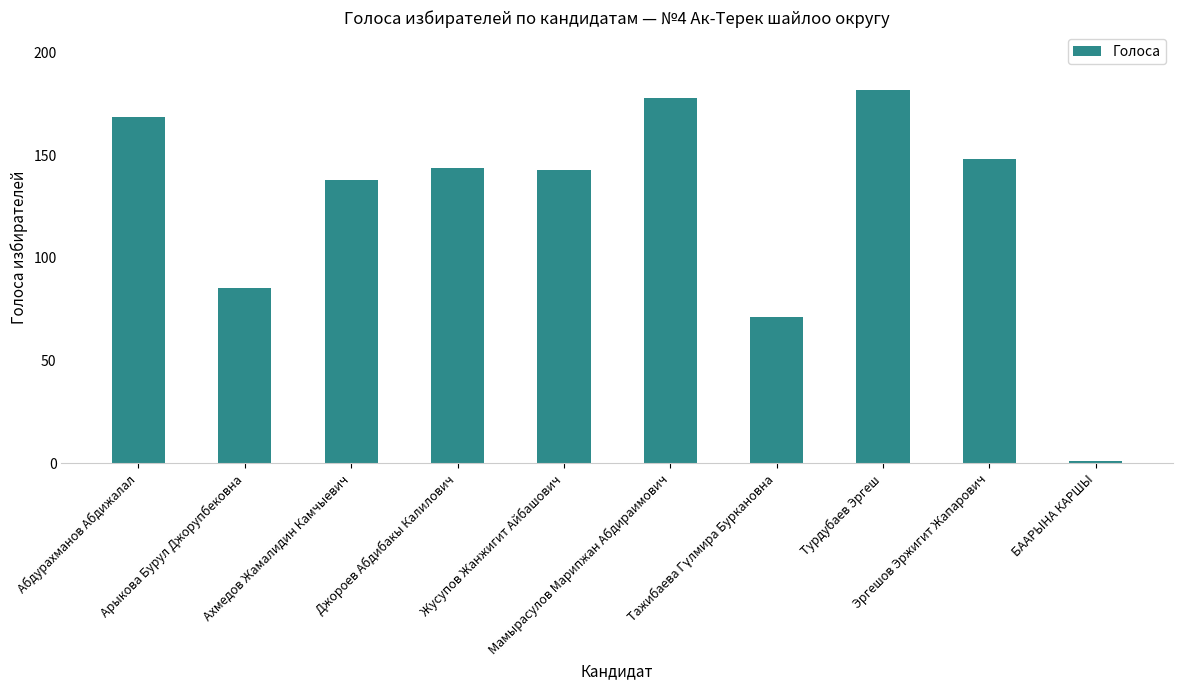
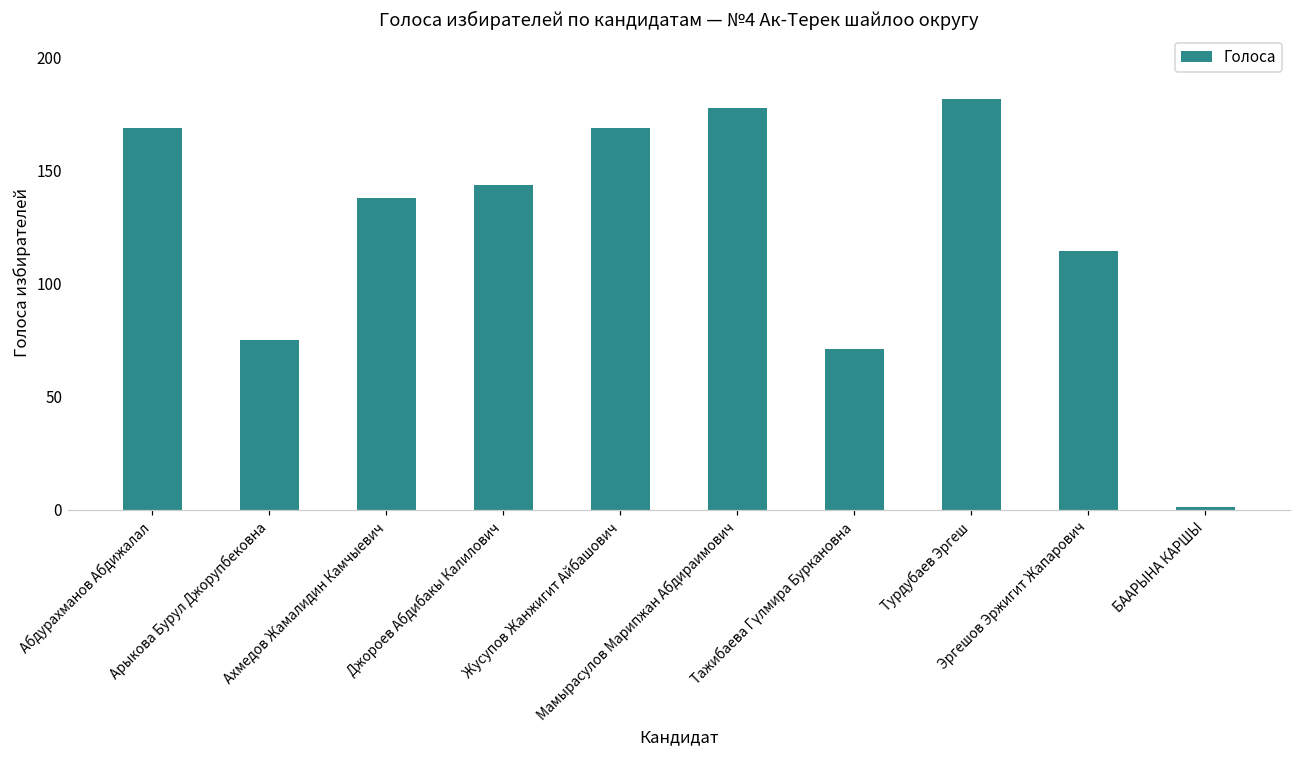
  {
    "Абдурахманов Абдижалал": 169,
-   "Арыкова Бурул Джорупбековна": 85,
+   "Арыкова Бурул Джорупбековна": 75,
    "Ахмедов Жамалидин Камчыевич": 138,
    "Джороев Абдибакы Калилович": 144,
-   "Жусупов Жанжигит Айбашович": 143,
+   "Жусупов Жанжигит Айбашович": 169,
    "Мамырасулов Марипжан Абдираимович": 178,
    "Тажибаева Гүлмира Буркановна": 71,
    "Турдубаев Эргеш": 182,
-   "Эргешов Эржигит Жапарович": 148
+   "Эргешов Эржигит Жапарович": 114
  }
